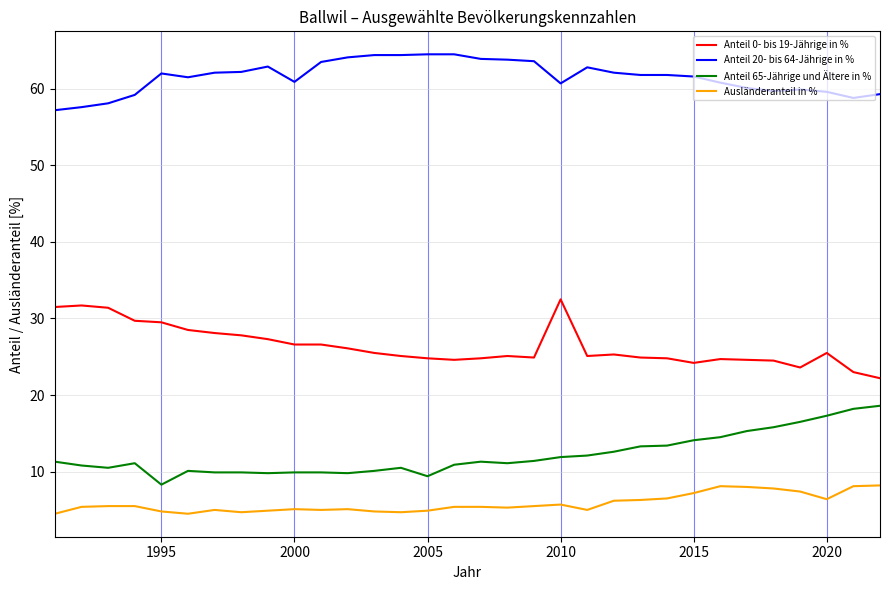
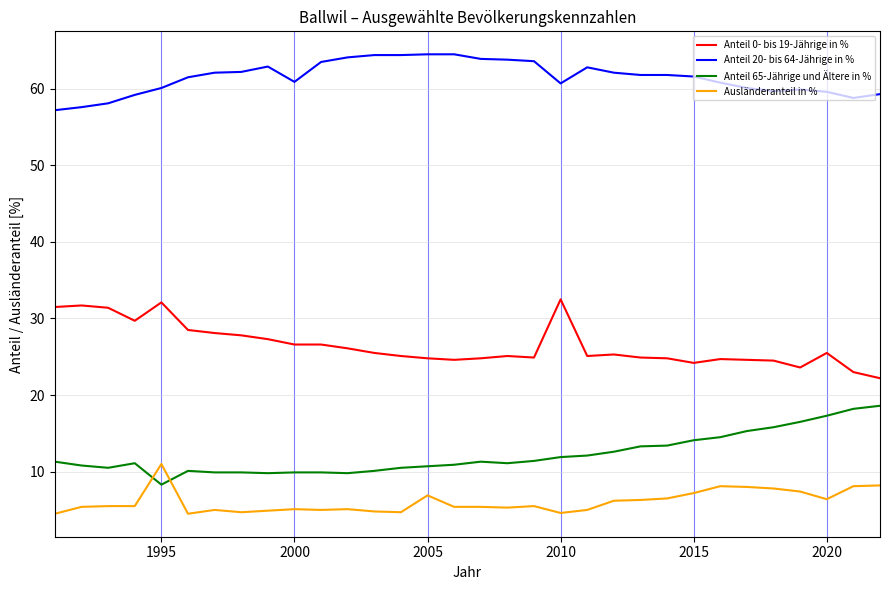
  {
    "Anteil 0- bis 19-Jährige in %": {
-     "1995": 30,
+     "1995": 32,
      "2000": 27,
      "2005": 25,
      "2010": 33,
      "2015": 24,
      "2020": 26
    },
    "Anteil 20- bis 64-Jährige in %": {
-     "1995": 62,
+     "1995": 60,
      "2000": 61,
      "2005": 65,
      "2010": 61
    },
    "Anteil 65-Jährige und Ältere in %": {
      "1995": 8,
      "2000": 10,
-     "2005": 9,
+     "2005": 11,
      "2010": 12,
      "2015": 14,
      "2020": 17
    },
    "Ausländeranteil in %": {
-     "1995": 5,
+     "1995": 11,
      "2000": 5,
-     "2005": 5,
-     "2010": 6,
+     "2005": 7,
+     "2010": 5,
      "2015": 7,
      "2020": 6
    }
  }
